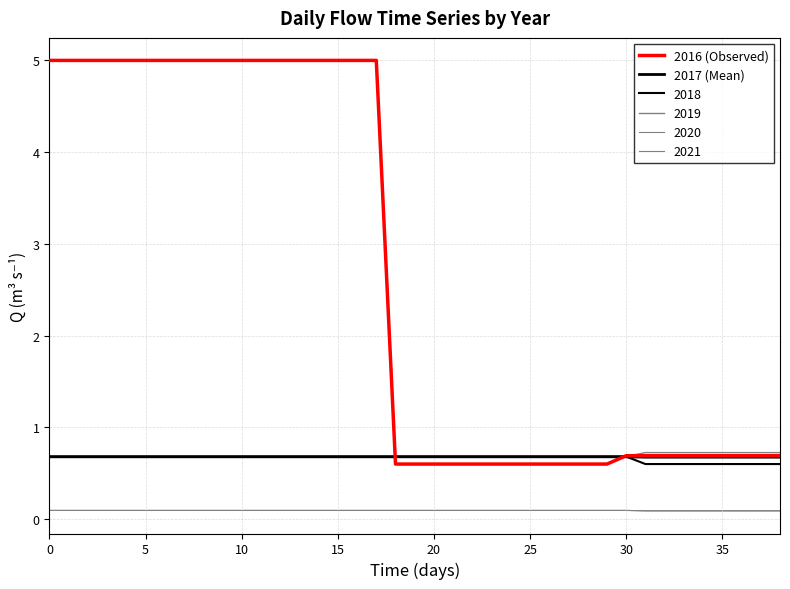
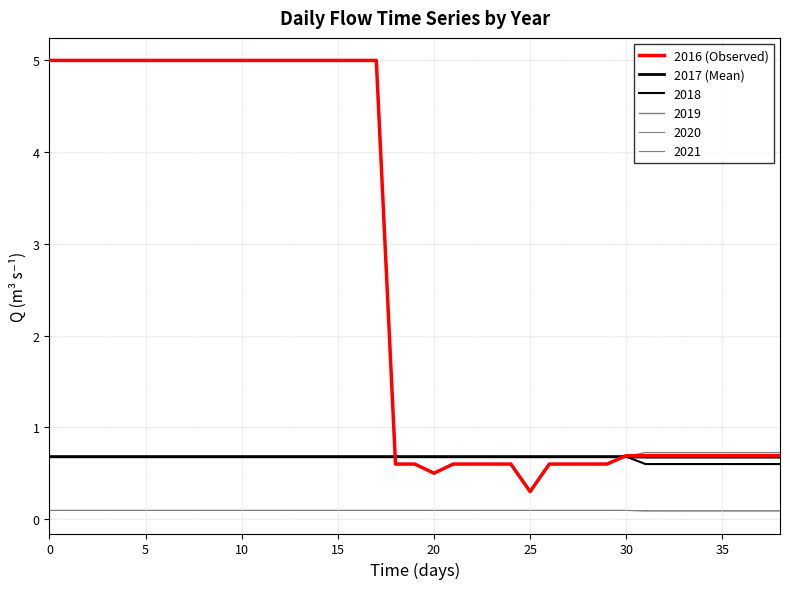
  {
    "2016 (Observed)": {
      "0": 5.0,
      "5": 5.0,
      "10": 5.0,
      "15": 5.0,
-     "20": 0.6,
-     "25": 0.6
+     "20": 0.5,
+     "25": 0.3
    }
  }
